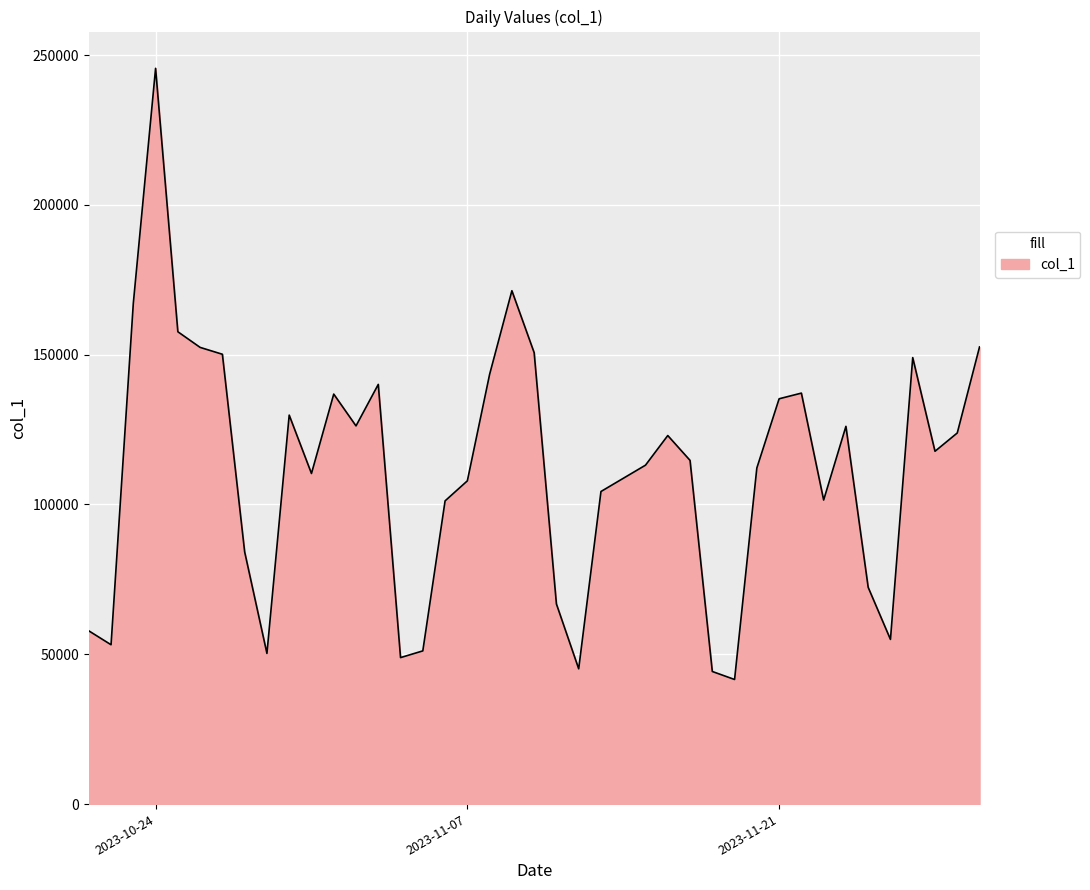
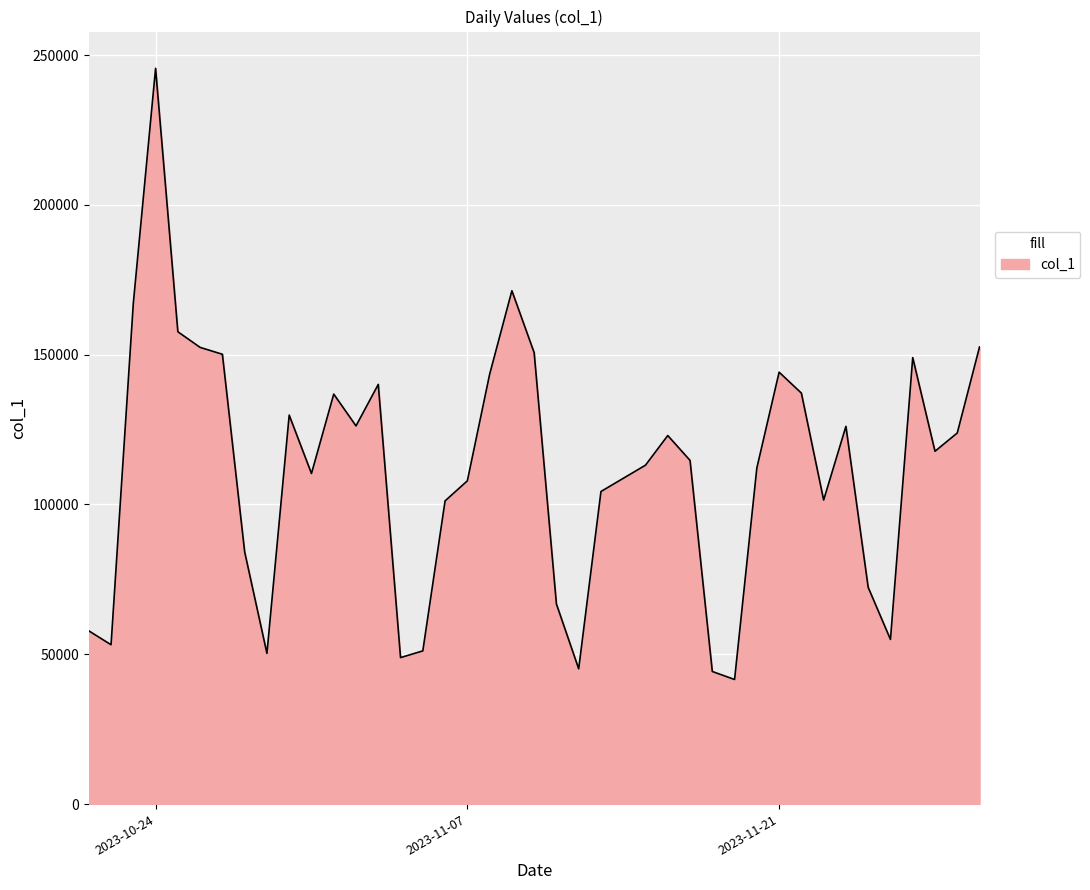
  {
    "2023-10-24": 246000,
    "2023-11-07": 108000,
-   "2023-11-21": 135000
+   "2023-11-21": 144000
  }
